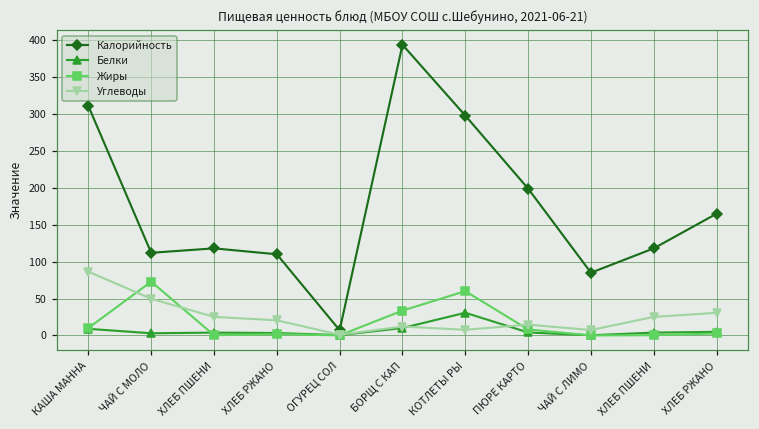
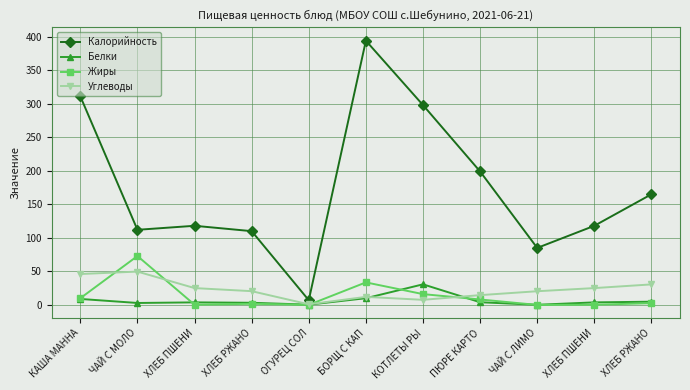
  {
    "Жиры": {
      "ЧАЙ С МОЛО": 70,
      "БОРЩ С КАП": 30,
-     "КОТЛЕТЫ РЫ": 60,
+     "КОТЛЕТЫ РЫ": 20,
      "ПЮРЕ КАРТО": 10
    },
    "Углеводы": {
-     "КАША МАННА": 90,
+     "КАША МАННА": 50,
      "ЧАЙ С МОЛО": 50,
      "КОТЛЕТЫ РЫ": 10,
      "ПЮРЕ КАРТО": 10,
-     "ЧАЙ С ЛИМО": 10
+     "ЧАЙ С ЛИМО": 20
    }
  }
